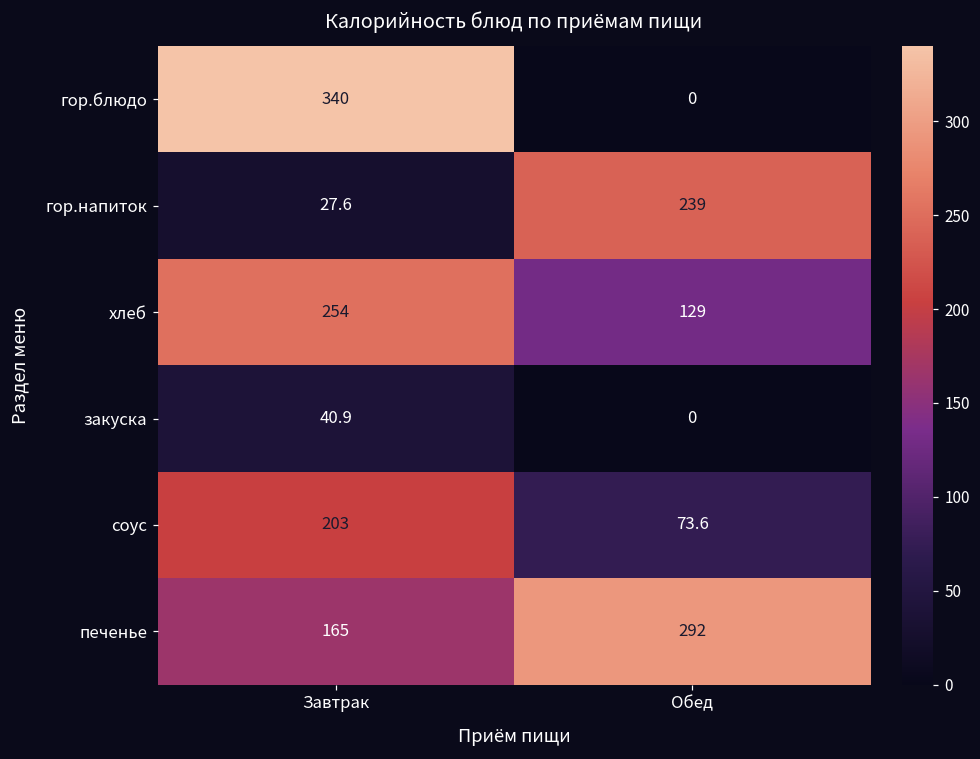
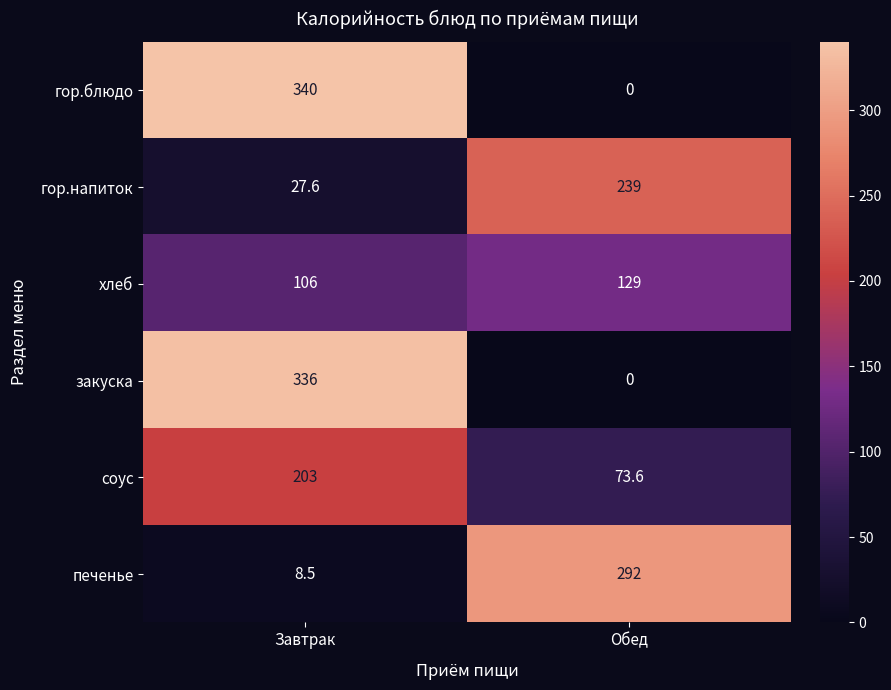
  {
    "гор.блюдо": {
      "Завтрак": 340,
      "Обед": 0
    },
    "гор.напиток": {
      "Завтрак": 27.6,
      "Обед": 239
    },
    "хлеб": {
-     "Завтрак": 254,
+     "Завтрак": 106,
      "Обед": 129
    },
    "закуска": {
-     "Завтрак": 40.9,
+     "Завтрак": 336,
      "Обед": 0
    },
    "соус": {
      "Завтрак": 203,
      "Обед": 73.6
    },
    "печенье": {
-     "Завтрак": 165,
+     "Завтрак": 8.5,
      "Обед": 292
    }
  }
